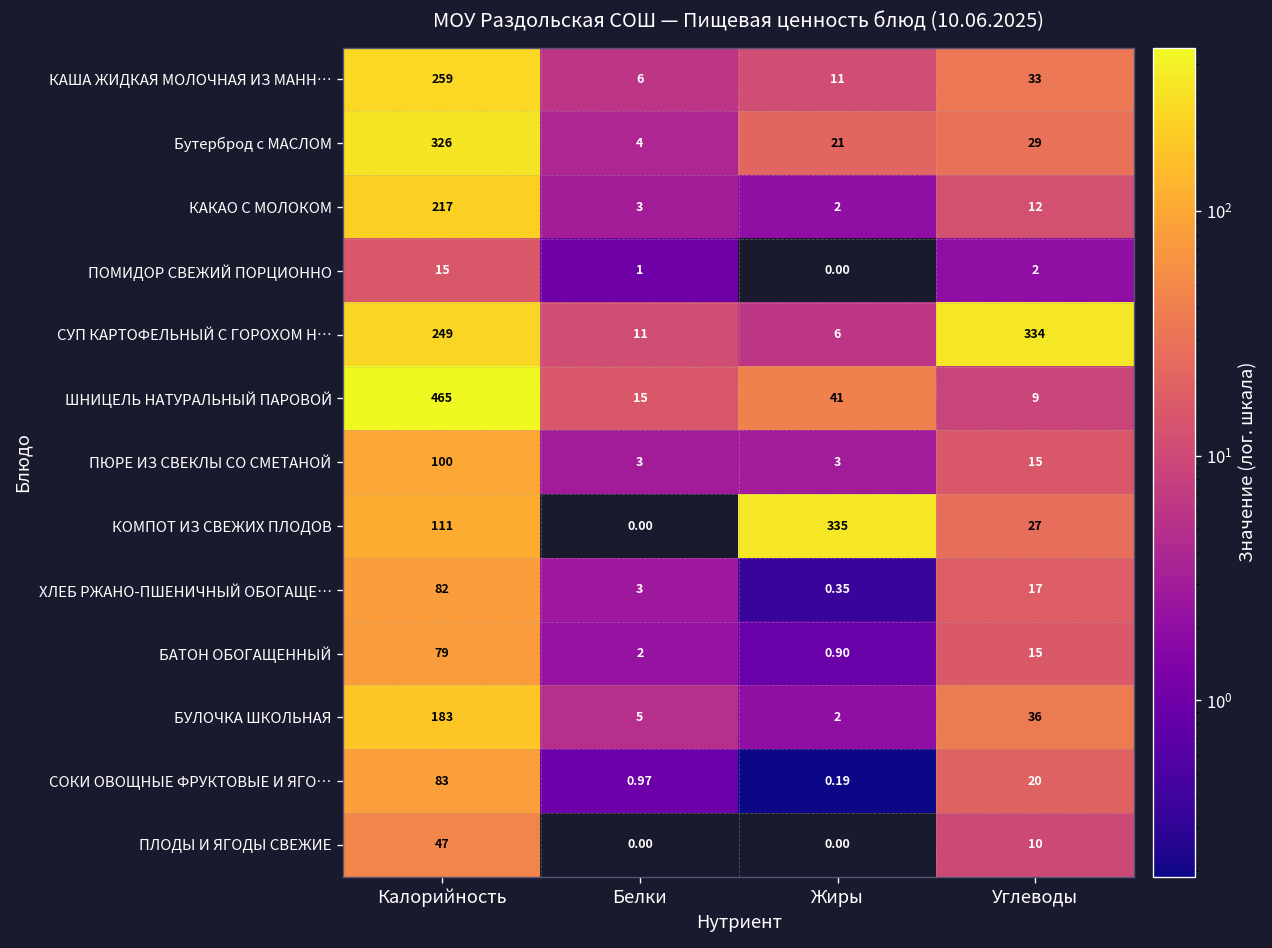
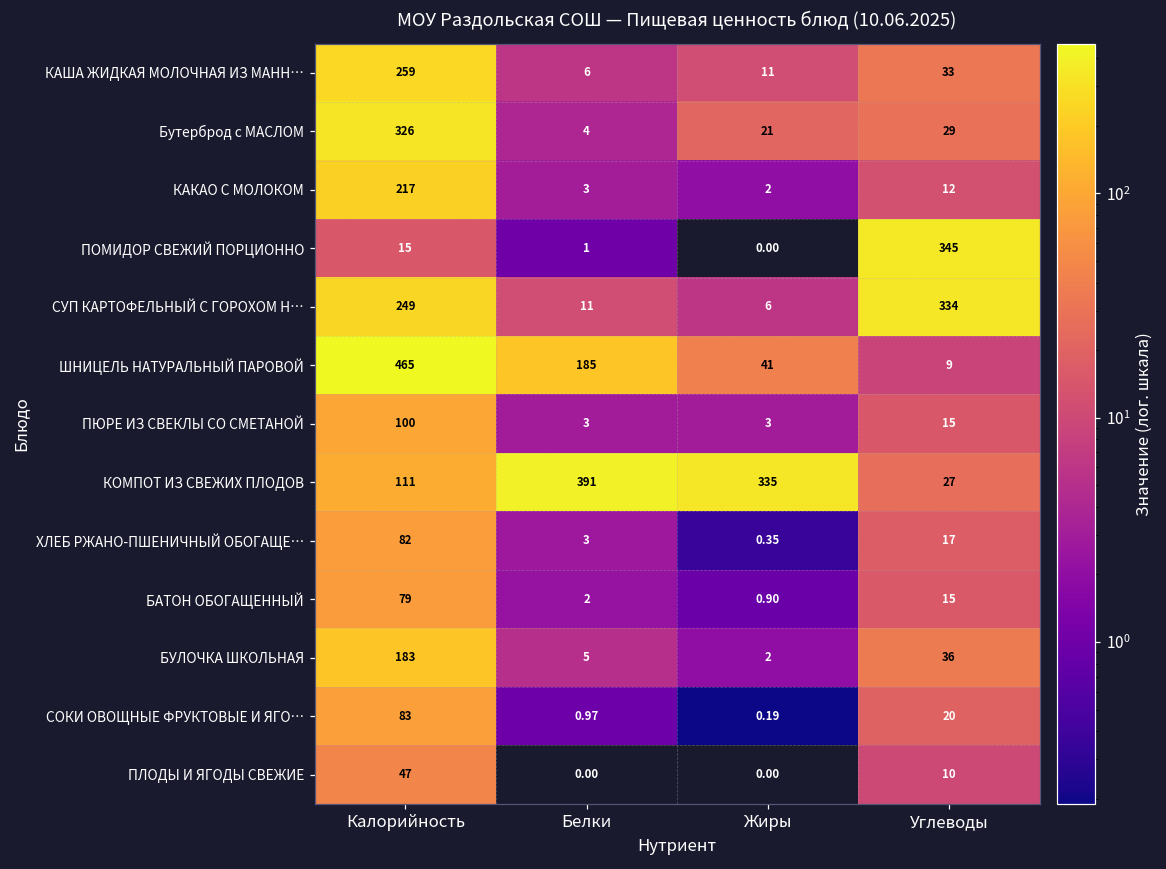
  {
    "КАША ЖИДКАЯ МОЛОЧНАЯ ИЗ МАНН…": {
      "Калорийность": 259,
      "Белки": 6,
      "Жиры": 11,
      "Углеводы": 33
    },
    "Бутерброд с МАСЛОМ": {
      "Калорийность": 326,
      "Белки": 4,
      "Жиры": 21,
      "Углеводы": 29
    },
    "КАКАО С МОЛОКОМ": {
      "Калорийность": 217,
      "Белки": 3,
      "Жиры": 2,
      "Углеводы": 12
    },
    "ПОМИДОР СВЕЖИЙ ПОРЦИОННО": {
      "Калорийность": 15,
      "Белки": 1,
      "Жиры": 0.00,
-     "Углеводы": 2
+     "Углеводы": 345
    },
    "СУП КАРТОФЕЛЬНЫЙ С ГОРОХОМ Н…": {
      "Калорийность": 249,
      "Белки": 11,
      "Жиры": 6,
      "Углеводы": 334
    },
    "ШНИЦЕЛЬ НАТУРАЛЬНЫЙ ПАРОВОЙ": {
      "Калорийность": 465,
-     "Белки": 15,
+     "Белки": 185,
      "Жиры": 41,
      "Углеводы": 9
    },
    "ПЮРЕ ИЗ СВЕКЛЫ СО СМЕТАНОЙ": {
      "Калорийность": 100,
      "Белки": 3,
      "Жиры": 3,
      "Углеводы": 15
    },
    "КОМПОТ ИЗ СВЕЖИХ ПЛОДОВ": {
      "Калорийность": 111,
-     "Белки": 0.00,
+     "Белки": 391,
      "Жиры": 335,
      "Углеводы": 27
    },
    "ХЛЕБ РЖАНО-ПШЕНИЧНЫЙ ОБОГАЩЕ…": {
      "Калорийность": 82,
      "Белки": 3,
      "Жиры": 0.35,
      "Углеводы": 17
    },
    "БАТОН ОБОГАЩЕННЫЙ": {
      "Калорийность": 79,
      "Белки": 2,
      "Жиры": 0.90,
      "Углеводы": 15
    },
    "БУЛОЧКА ШКОЛЬНАЯ": {
      "Калорийность": 183,
      "Белки": 5,
      "Жиры": 2,
      "Углеводы": 36
    },
    "СОКИ ОВОЩНЫЕ ФРУКТОВЫЕ И ЯГО…": {
      "Калорийность": 83,
      "Белки": 0.97,
      "Жиры": 0.19,
      "Углеводы": 20
    },
    "ПЛОДЫ И ЯГОДЫ СВЕЖИЕ": {
      "Калорийность": 47,
      "Белки": 0.00,
      "Жиры": 0.00,
      "Углеводы": 10
    }
  }
